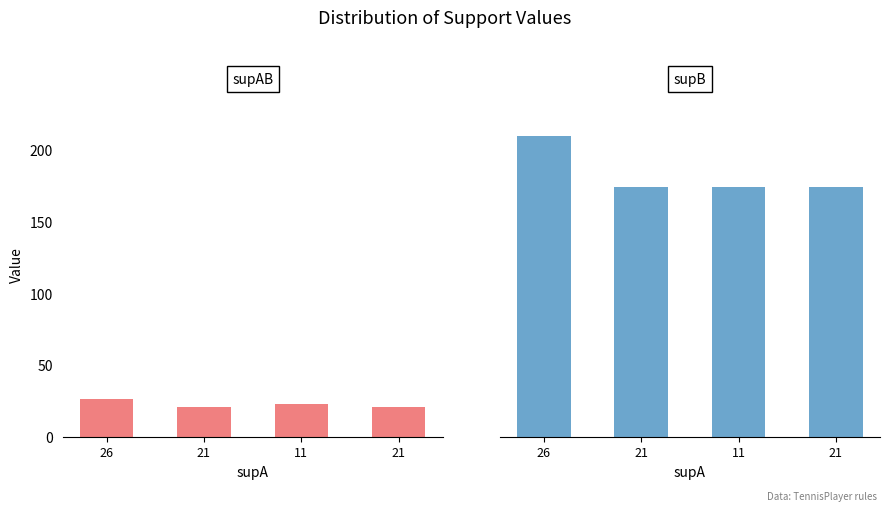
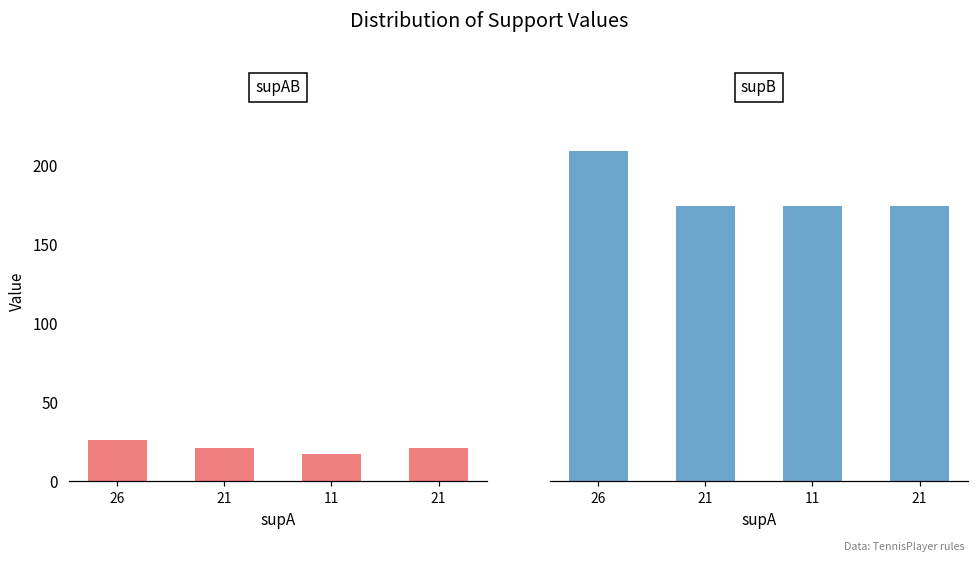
  {
    "supAB": {
      "26": 26,
-     "11": 23
+     "11": 17
    }
  }
